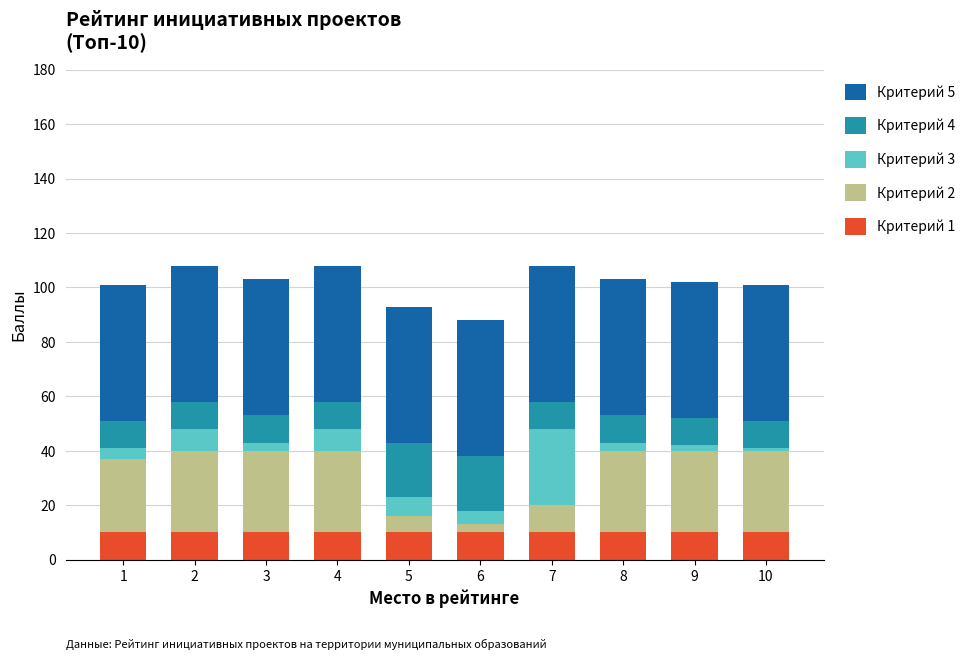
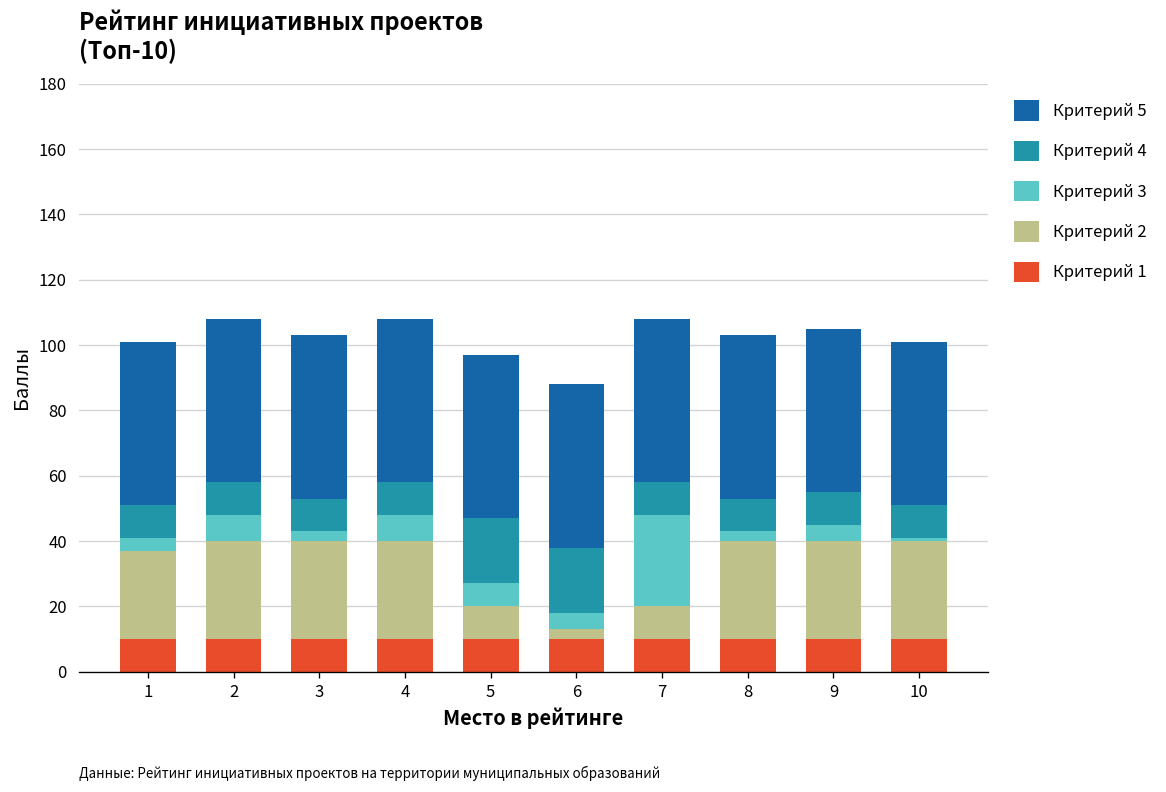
  {
    "Критерий 1": {
      "1": 10,
      "2": 10,
      "3": 10,
      "4": 10,
      "5": 10,
      "6": 10,
      "7": 10,
      "8": 10,
      "9": 10,
      "10": 10
    },
    "Критерий 2": {
      "1": 27,
      "2": 30,
      "3": 30,
      "4": 30,
-     "5": 6,
+     "5": 10,
      "6": 3,
      "7": 10,
      "8": 30,
      "9": 30,
      "10": 30
    },
    "Критерий 3": {
      "1": 4,
      "2": 8,
      "3": 3,
      "4": 8,
      "5": 7,
      "6": 5,
      "7": 28,
      "8": 3,
-     "9": 2,
+     "9": 5,
      "10": 1
    }
  }
